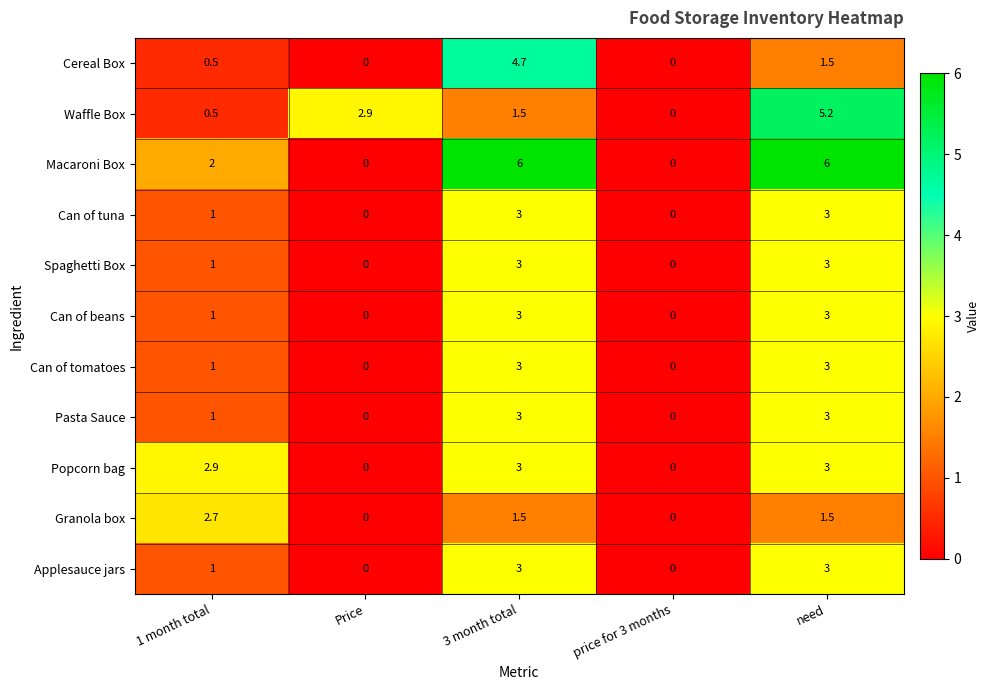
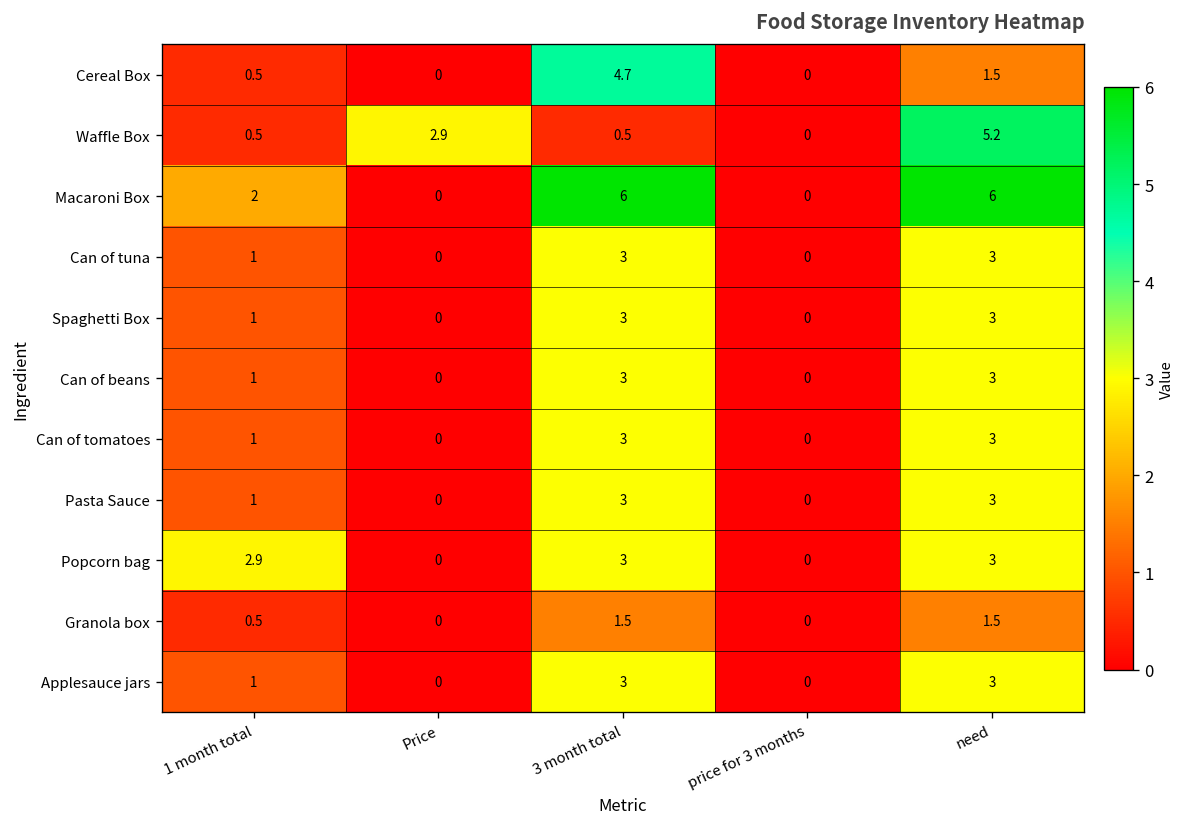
  {
    "Cereal Box": {
      "1 month total": 0.5,
      "Price": 0,
      "3 month total": 4.7,
      "price for 3 months": 0,
      "need": 1.5
    },
    "Waffle Box": {
      "1 month total": 0.5,
      "Price": 2.9,
-     "3 month total": 1.5,
+     "3 month total": 0.5,
      "price for 3 months": 0,
      "need": 5.2
    },
    "Macaroni Box": {
      "1 month total": 2,
      "Price": 0,
      "3 month total": 6,
      "price for 3 months": 0,
      "need": 6
    },
    "Can of tuna": {
      "1 month total": 1,
      "Price": 0,
      "3 month total": 3,
      "price for 3 months": 0,
      "need": 3
    },
    "Spaghetti Box": {
      "1 month total": 1,
      "Price": 0,
      "3 month total": 3,
      "price for 3 months": 0,
      "need": 3
    },
    "Can of beans": {
      "1 month total": 1,
      "Price": 0,
      "3 month total": 3,
      "price for 3 months": 0,
      "need": 3
    },
    "Can of tomatoes": {
      "1 month total": 1,
      "Price": 0,
      "3 month total": 3,
      "price for 3 months": 0,
      "need": 3
    },
    "Pasta Sauce": {
      "1 month total": 1,
      "Price": 0,
      "3 month total": 3,
      "price for 3 months": 0,
      "need": 3
    },
    "Popcorn bag": {
      "1 month total": 2.9,
      "Price": 0,
      "3 month total": 3,
      "price for 3 months": 0,
      "need": 3
    },
    "Granola box": {
-     "1 month total": 2.7,
+     "1 month total": 0.5,
      "Price": 0,
      "3 month total": 1.5,
      "price for 3 months": 0,
      "need": 1.5
    },
    "Applesauce jars": {
      "1 month total": 1,
      "Price": 0,
      "3 month total": 3,
      "price for 3 months": 0,
      "need": 3
    }
  }
